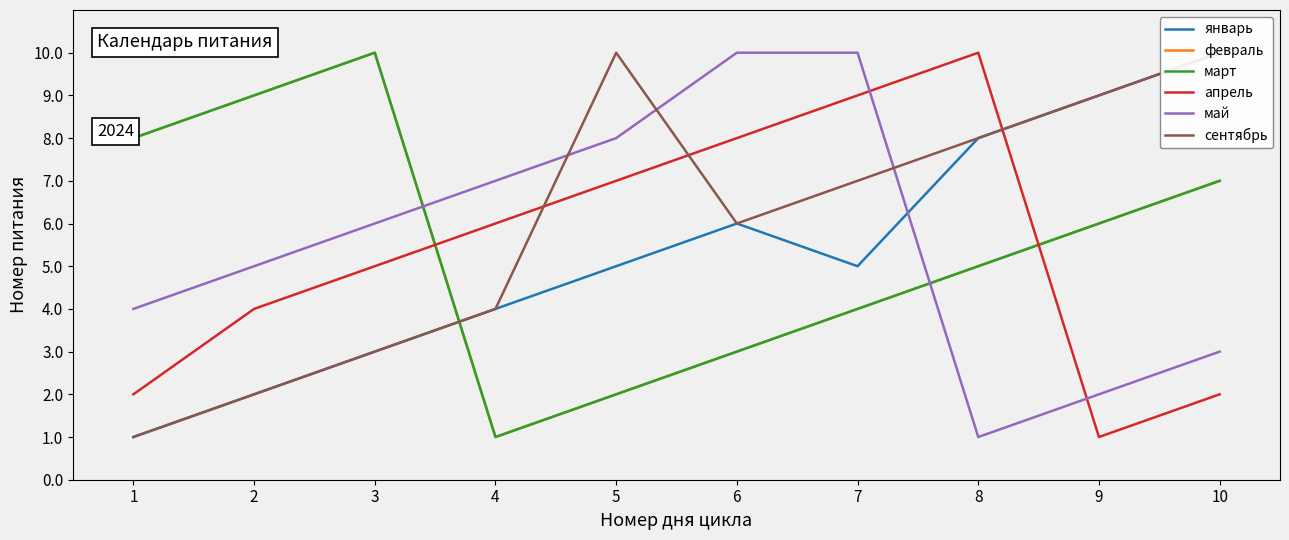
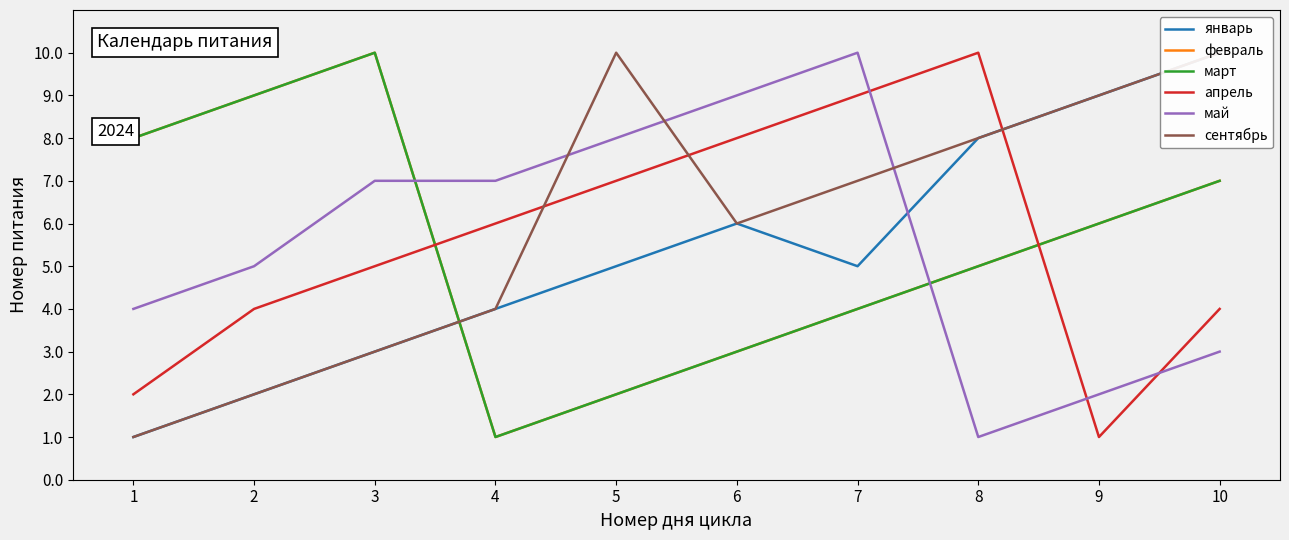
  {
    "январь": {
      "5": 5,
      "7": 5
    },
    "март": {
      "2": 9,
      "3": 10,
      "4": 1,
      "5": 2,
      "6": 3,
      "7": 4,
      "8": 5,
      "9": 6,
      "10": 7
    },
    "апрель": {
      "1": 2,
      "2": 4,
      "3": 5,
      "4": 6,
      "5": 7,
      "6": 8,
      "7": 9,
      "8": 10,
      "9": 1,
-     "10": 2
+     "10": 4
    },
    "май": {
      "1": 4,
      "2": 5,
-     "3": 6,
+     "3": 7,
      "4": 7,
      "5": 8,
-     "6": 10,
+     "6": 9,
      "7": 10,
      "8": 1,
      "9": 2,
      "10": 3
    },
    "сентябрь": {
      "5": 10,
      "7": 7
    }
  }
